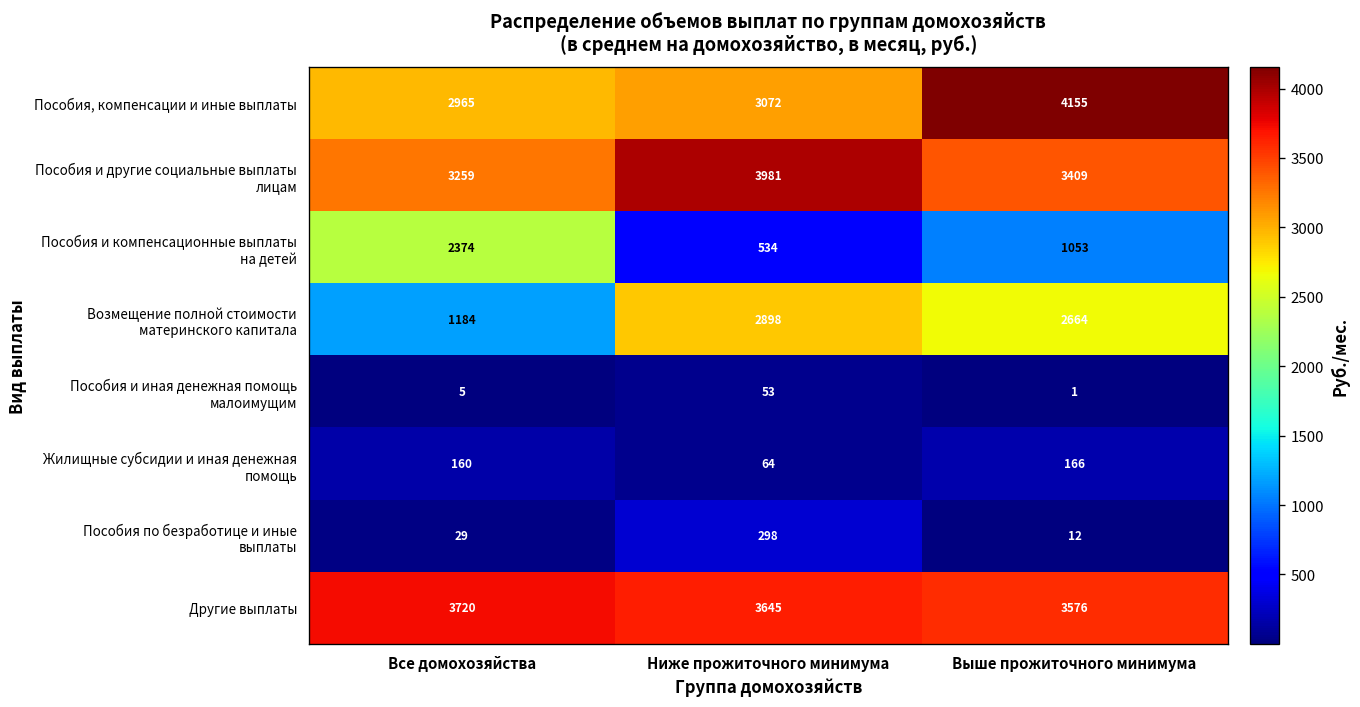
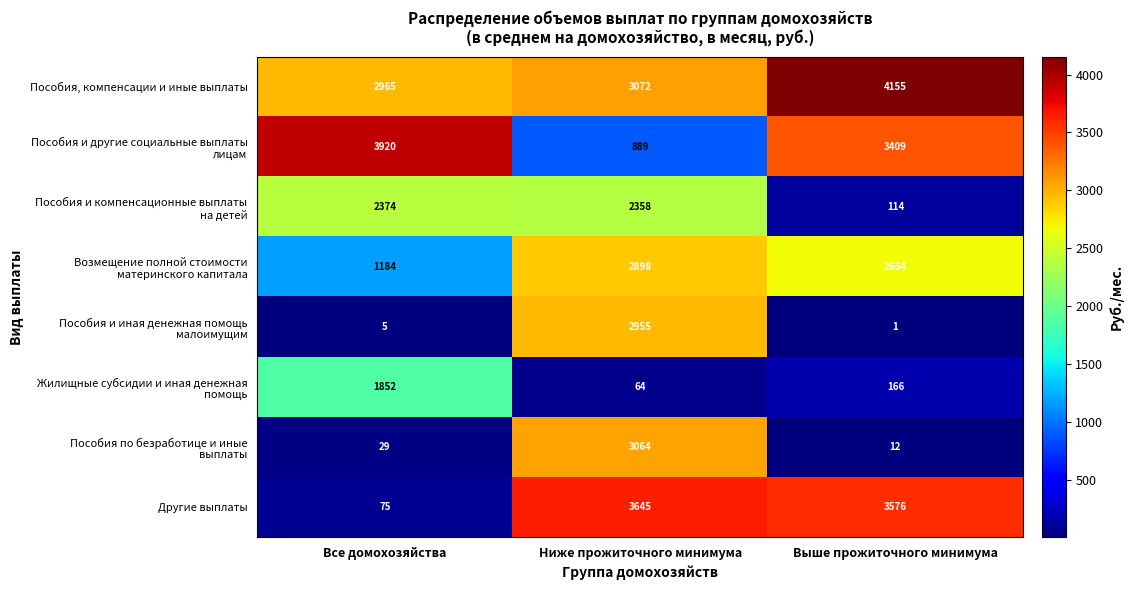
  {
    "Пособия, компенсации и иные выплаты": {
      "Все домохозяйства": 2965,
      "Ниже прожиточного минимума": 3072,
      "Выше прожиточного минимума": 4155
    },
    "Пособия и другие социальные выплаты лицам": {
-     "Все домохозяйства": 3259,
-     "Ниже прожиточного минимума": 3981,
+     "Все домохозяйства": 3920,
+     "Ниже прожиточного минимума": 889,
      "Выше прожиточного минимума": 3409
    },
    "Пособия и компенсационные выплаты на детей": {
      "Все домохозяйства": 2374,
-     "Ниже прожиточного минимума": 534,
-     "Выше прожиточного минимума": 1053
+     "Ниже прожиточного минимума": 2358,
+     "Выше прожиточного минимума": 114
    },
    "Возмещение полной стоимости материнского капитала": {
      "Все домохозяйства": 1184,
      "Ниже прожиточного минимума": 2898,
      "Выше прожиточного минимума": 2664
    },
    "Пособия и иная денежная помощь малоимущим": {
      "Все домохозяйства": 5,
-     "Ниже прожиточного минимума": 53,
+     "Ниже прожиточного минимума": 2955,
      "Выше прожиточного минимума": 1
    },
    "Жилищные субсидии и иная денежная помощь": {
-     "Все домохозяйства": 160,
+     "Все домохозяйства": 1852,
      "Ниже прожиточного минимума": 64,
      "Выше прожиточного минимума": 166
    },
    "Пособия по безработице и иные выплаты": {
      "Все домохозяйства": 29,
-     "Ниже прожиточного минимума": 298,
+     "Ниже прожиточного минимума": 3064,
      "Выше прожиточного минимума": 12
    },
    "Другие выплаты": {
-     "Все домохозяйства": 3720,
+     "Все домохозяйства": 75,
      "Ниже прожиточного минимума": 3645,
      "Выше прожиточного минимума": 3576
    }
  }
